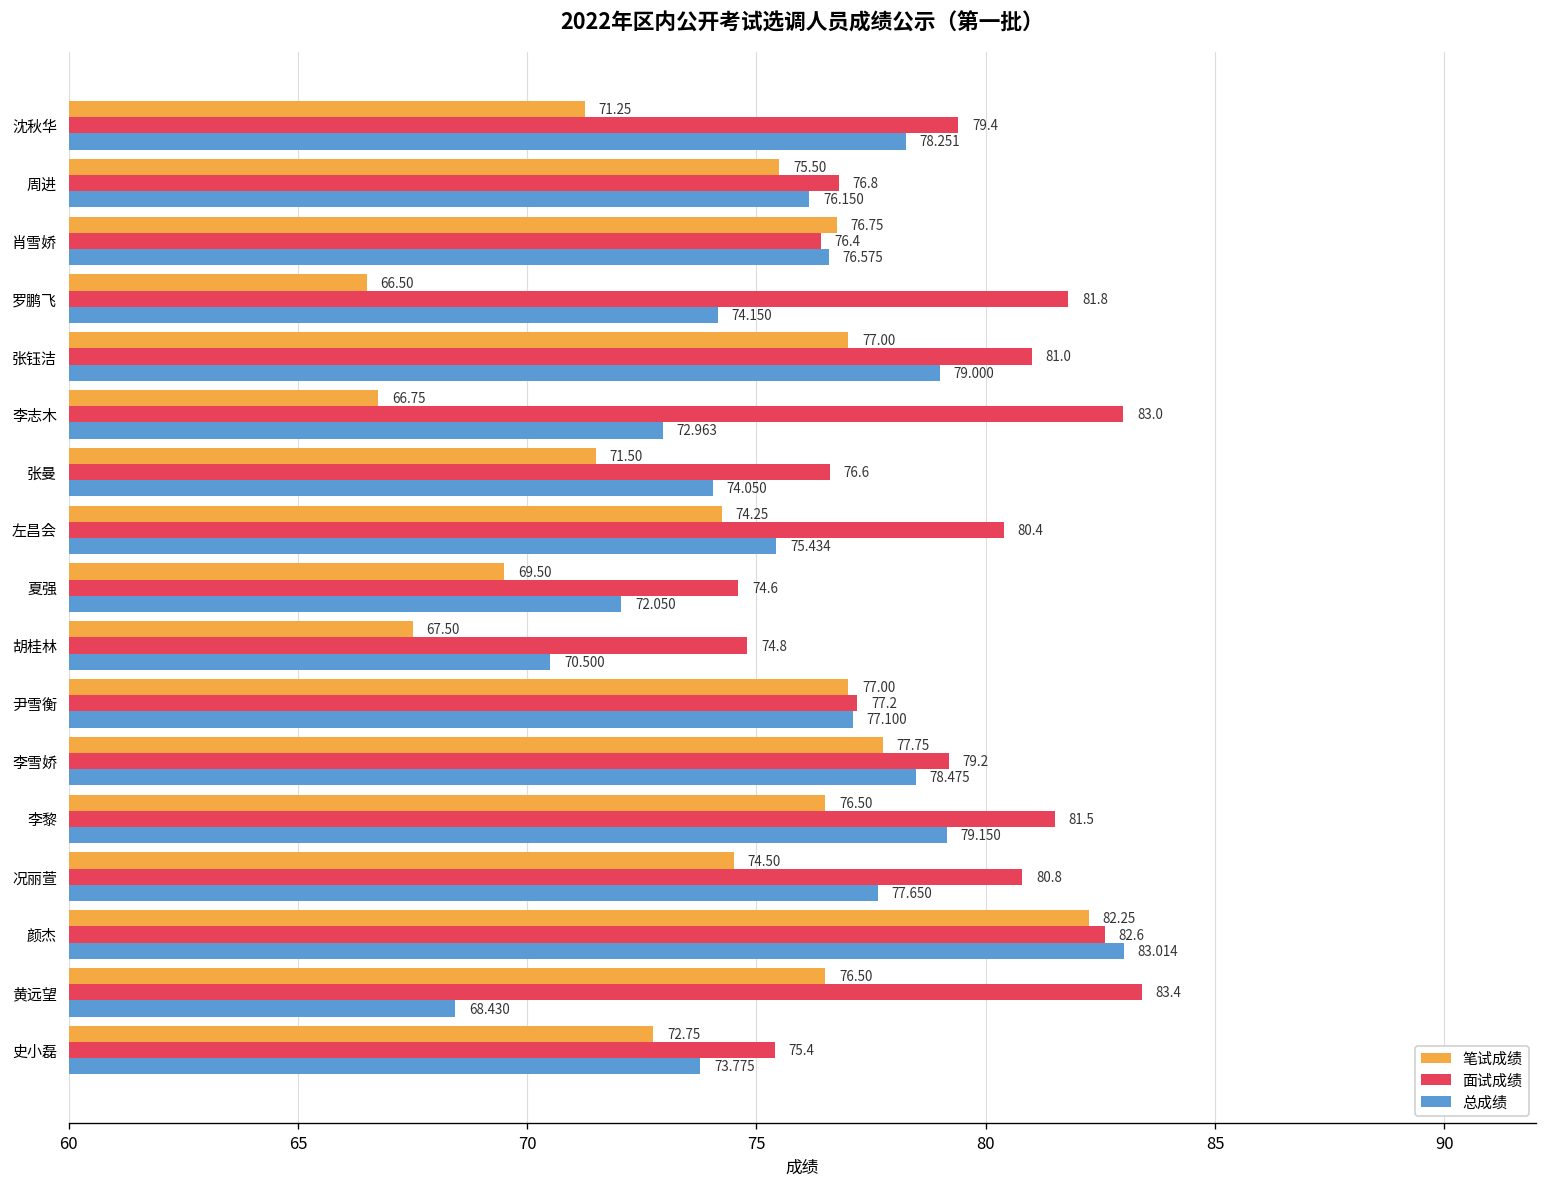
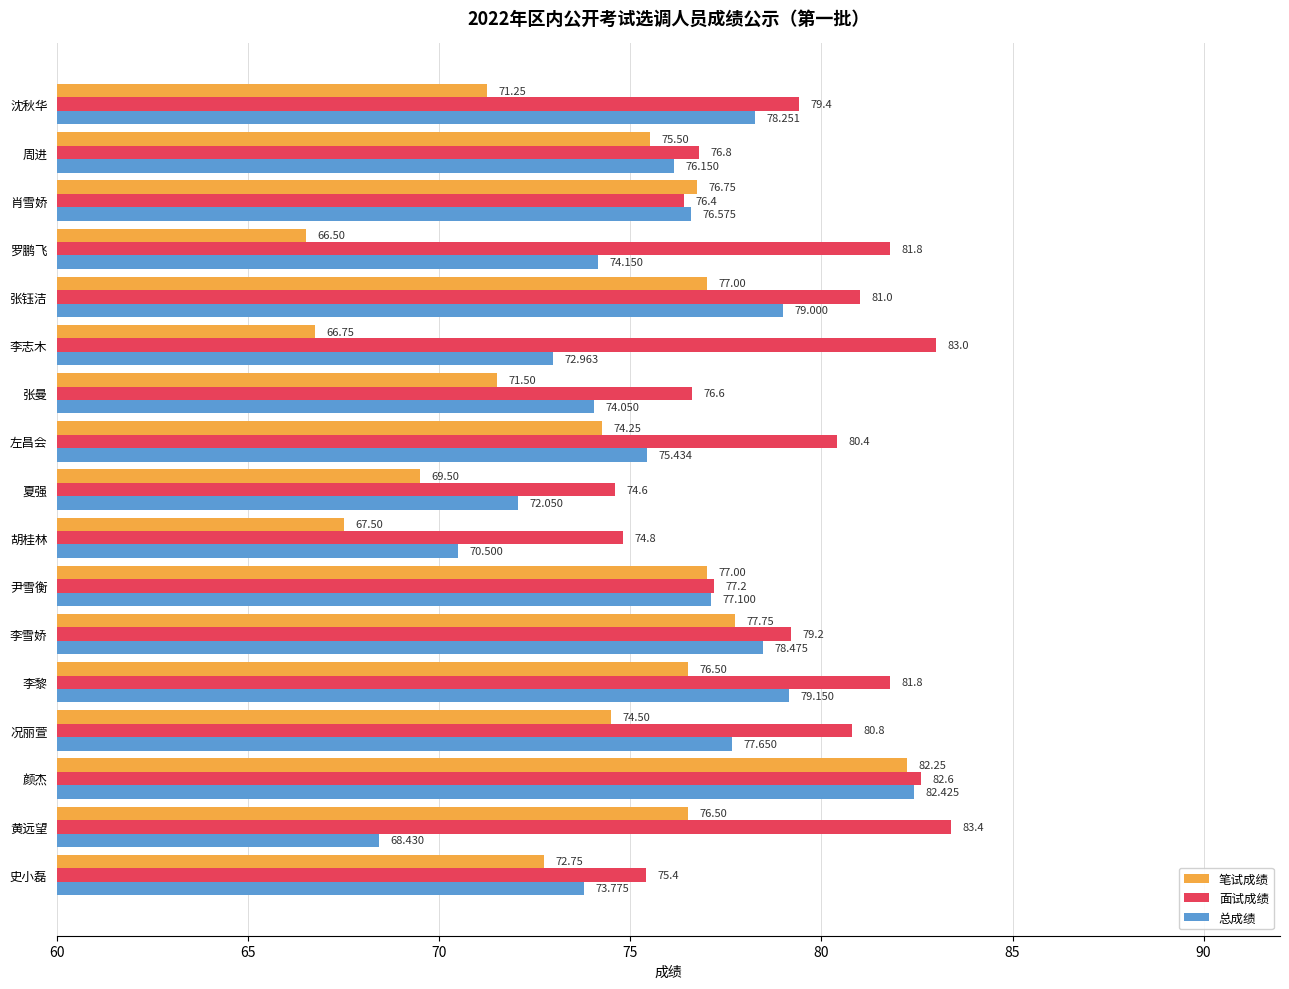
  {
    "笔试成绩": {
      "沈秋华": 71.25,
      "周进": 75.50,
      "肖雪娇": 76.75,
      "罗鹏飞": 66.50,
      "张钰洁": 77.00,
      "李志木": 66.75,
      "张曼": 71.50,
      "左昌会": 74.25,
      "夏强": 69.50,
      "胡桂林": 67.50,
      "尹雪衡": 77.00,
      "李雪娇": 77.75,
      "李黎": 76.50,
      "况丽萱": 74.50,
      "颜杰": 82.25,
      "黄远望": 76.50,
      "史小磊": 72.75
    },
    "面试成绩": {
      "沈秋华": 79.4,
      "周进": 76.8,
      "肖雪娇": 76.4,
      "罗鹏飞": 81.8,
      "张钰洁": 81.0,
      "李志木": 83.0,
      "张曼": 76.6,
      "左昌会": 80.4,
      "夏强": 74.6,
      "胡桂林": 74.8,
      "尹雪衡": 77.2,
      "李雪娇": 79.2,
-     "李黎": 81.5,
+     "李黎": 81.8,
      "况丽萱": 80.8,
      "颜杰": 82.6,
      "黄远望": 83.4,
      "史小磊": 75.4
    },
    "总成绩": {
      "沈秋华": 78.251,
      "周进": 76.150,
      "肖雪娇": 76.575,
      "罗鹏飞": 74.150,
      "张钰洁": 79.000,
      "李志木": 72.963,
      "张曼": 74.050,
      "左昌会": 75.434,
      "夏强": 72.050,
      "胡桂林": 70.500,
      "尹雪衡": 77.100,
      "李雪娇": 78.475,
      "李黎": 79.150,
      "况丽萱": 77.650,
-     "颜杰": 83.014,
+     "颜杰": 82.425,
      "黄远望": 68.430,
      "史小磊": 73.775
    }
  }
